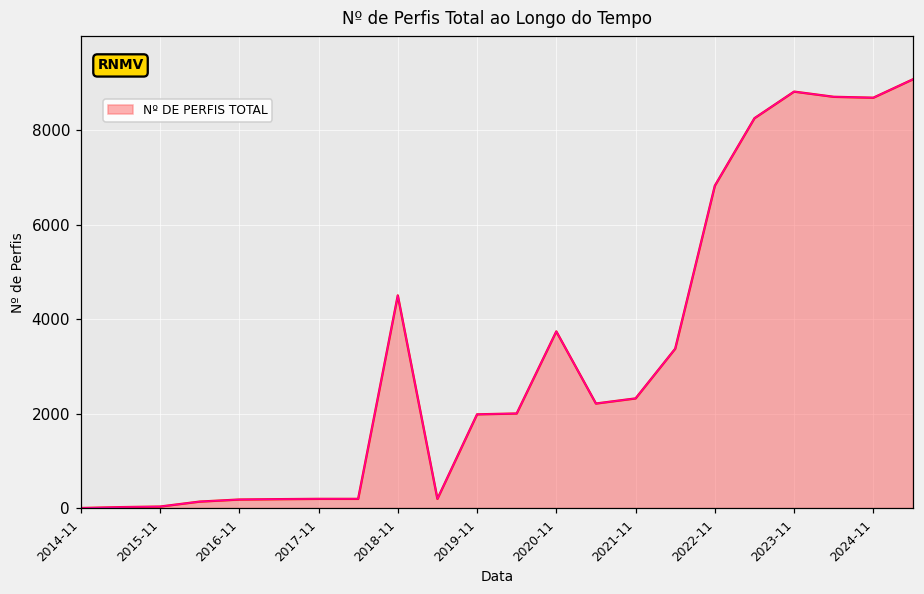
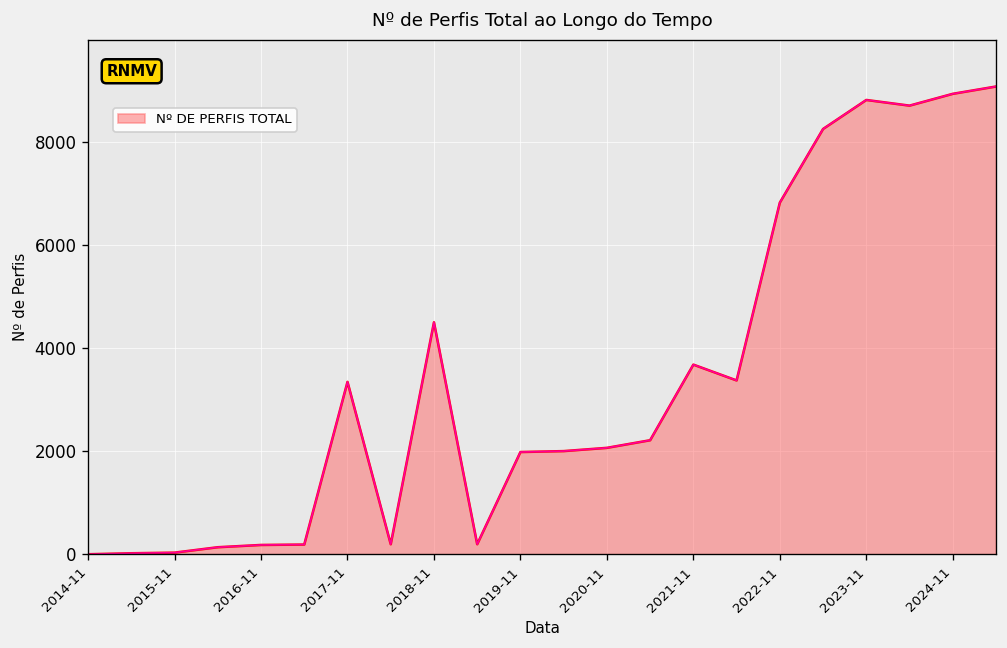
  {
    "2014-11": 0,
    "2015-11": 0,
    "2016-11": 200,
-   "2017-11": 200,
+   "2017-11": 3300,
    "2018-11": 4500,
    "2019-11": 2000,
-   "2020-11": 3700,
-   "2021-11": 2300,
+   "2020-11": 2100,
+   "2021-11": 3700,
    "2022-11": 6800,
    "2023-11": 8800,
-   "2024-11": 8700
+   "2024-11": 8900
  }
